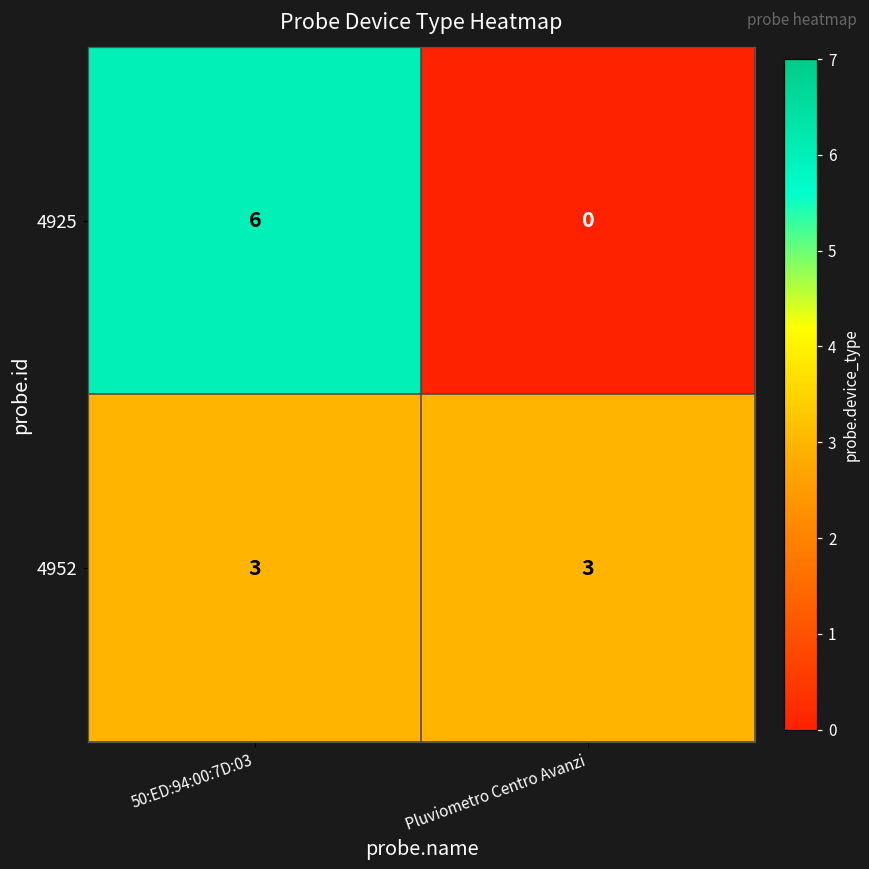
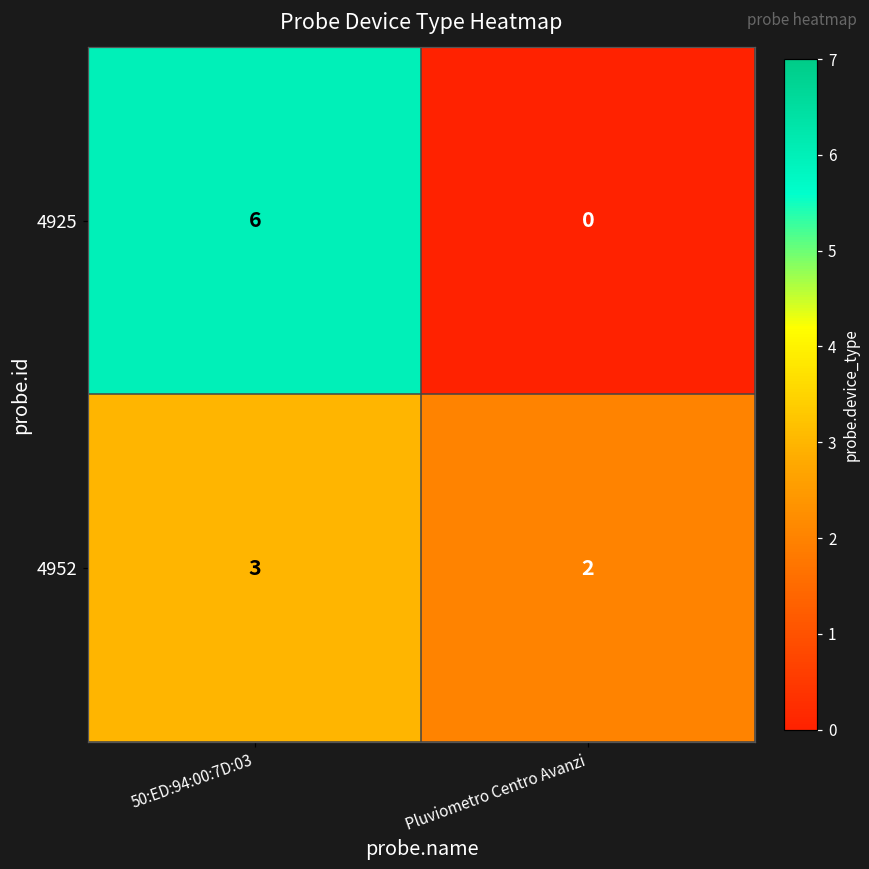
  {
    "4925": {
      "50:ED:94:00:7D:03": 6,
      "Pluviometro Centro Avanzi": 0
    },
    "4952": {
      "50:ED:94:00:7D:03": 3,
-     "Pluviometro Centro Avanzi": 3
+     "Pluviometro Centro Avanzi": 2
    }
  }
